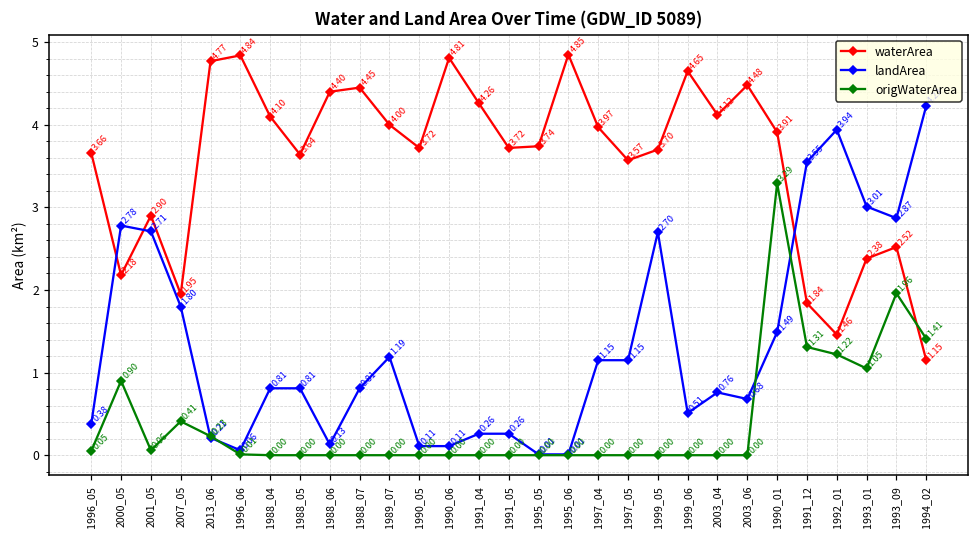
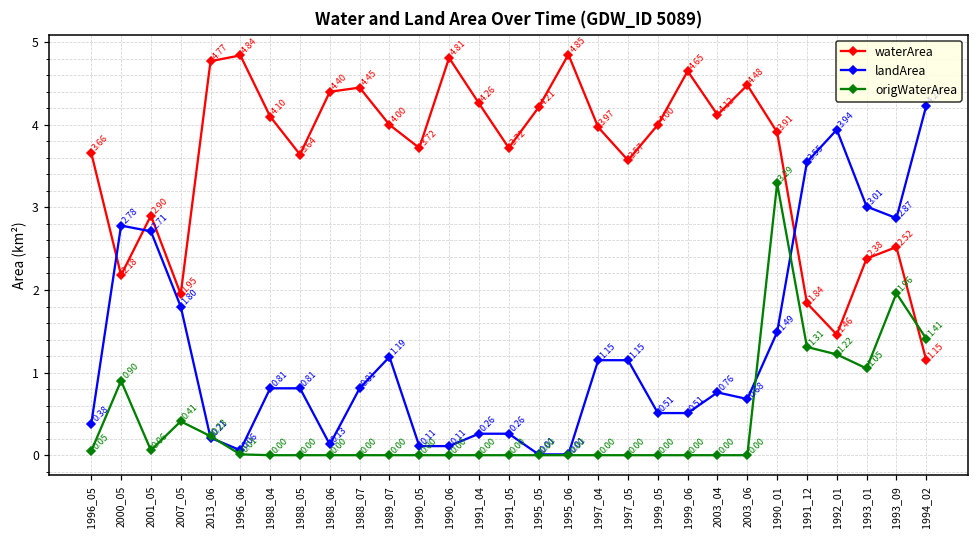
  {
    "waterArea": {
      "1996_05": 3.66,
      "2000_05": 2.18,
      "2013_06": 4.77,
      "1996_06": 4.84,
      "1988_04": 4.10,
      "1988_05": 3.64,
      "1988_06": 4.40,
      "1988_07": 4.45,
      "1989_07": 4.00,
      "1990_05": 3.72,
      "1990_06": 4.81,
      "1991_04": 4.26,
      "1991_05": 3.72,
-     "1995_05": 3.74,
+     "1995_05": 4.21,
      "1995_06": 4.85,
      "1997_04": 3.97,
      "1997_05": 3.57,
-     "1999_05": 3.70,
+     "1999_05": 4.00,
      "1999_06": 4.65,
      "2003_04": 4.12,
      "2003_06": 4.48,
      "1990_01": 3.91,
      "1991_12": 1.84,
      "1992_01": 1.46,
      "1993_01": 2.38,
      "1993_09": 2.52
    },
    "landArea": {
      "1996_05": 0.38,
      "2000_05": 2.78,
      "1988_04": 0.81,
      "1988_05": 0.81,
      "1988_07": 0.81,
      "1989_07": 1.19,
      "1991_04": 0.26,
      "1991_05": 0.26,
      "1997_04": 1.15,
      "1997_05": 1.15,
-     "1999_05": 2.70,
+     "1999_05": 0.51,
      "1999_06": 0.51,
      "2003_04": 0.76,
      "2003_06": 0.68,
      "1990_01": 1.49,
      "1991_12": 3.55,
      "1992_01": 3.94,
      "1993_01": 3.01,
      "1993_09": 2.87
    },
    "origWaterArea": {
      "1996_05": 0.05,
      "2000_05": 0.90,
      "2001_05": 0.06,
      "2007_05": 0.41,
      "1988_04": 0.00,
      "1988_05": 0.00,
      "1988_07": 0.00,
      "1989_07": 0.00,
      "1997_04": 0.00,
      "1997_05": 0.00,
      "1999_05": 0.00,
      "1999_06": 0.00,
      "2003_04": 0.00,
      "2003_06": 0.00,
      "1990_01": 3.29,
      "1991_12": 1.31,
      "1993_01": 1.05,
      "1993_09": 1.96,
      "1994_02": 1.41
    }
  }
